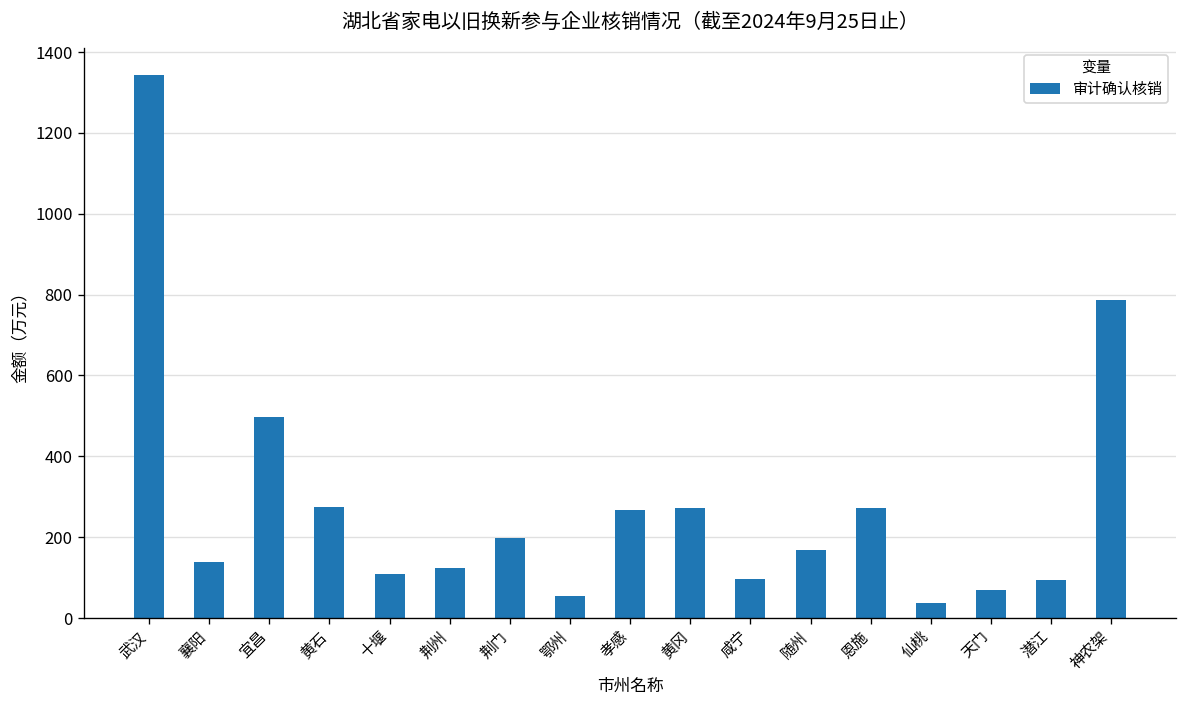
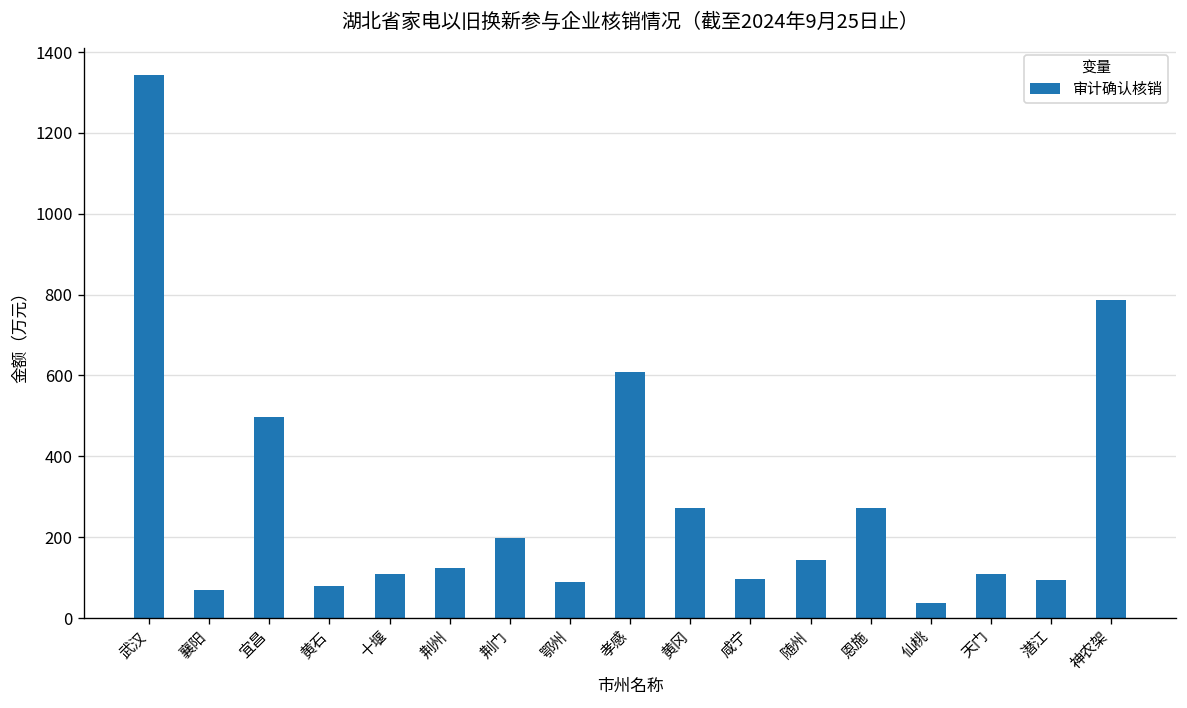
  {
    "武汉": 1340,
-   "襄阳": 140,
+   "襄阳": 70,
    "宜昌": 500,
-   "黄石": 270,
+   "黄石": 80,
    "十堰": 110,
    "荆州": 120,
    "荆门": 200,
-   "鄂州": 50,
-   "孝感": 270,
+   "鄂州": 90,
+   "孝感": 610,
    "黄冈": 270,
    "咸宁": 100,
-   "随州": 170,
+   "随州": 140,
    "恩施": 270,
    "仙桃": 40,
-   "天门": 70,
+   "天门": 110,
    "潜江": 90,
    "神农架": 790
  }
